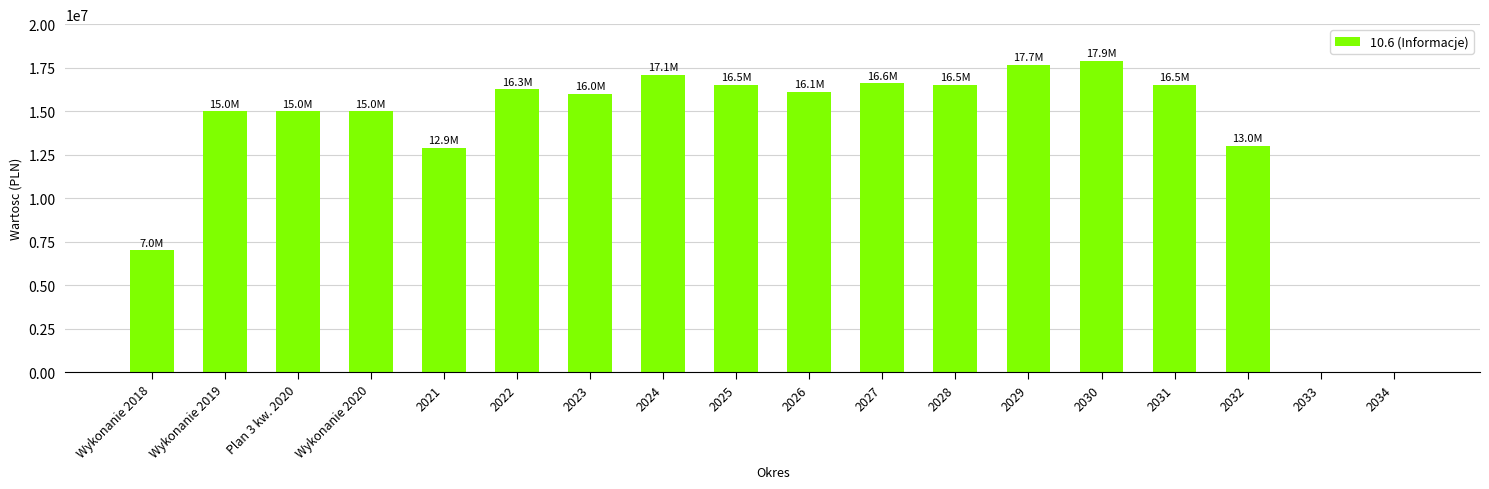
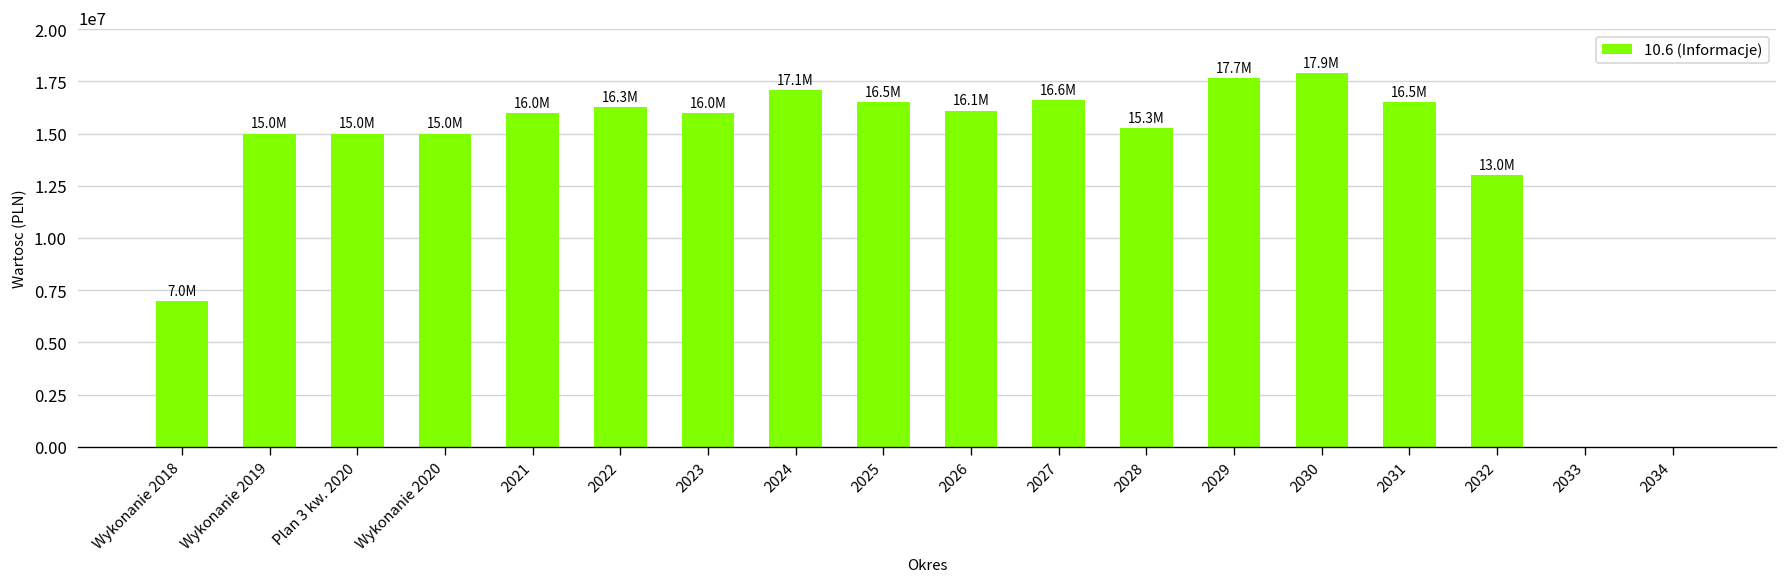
  {
    "Wykonanie 2018": "7.0M",
    "Wykonanie 2019": "15.0M",
    "Plan 3 kw. 2020": "15.0M",
    "Wykonanie 2020": "15.0M",
-   "2021": "12.9M",
+   "2021": "16.0M",
    "2022": "16.3M",
    "2023": "16.0M",
    "2024": "17.1M",
    "2025": "16.5M",
    "2026": "16.1M",
    "2027": "16.6M",
-   "2028": "16.5M",
+   "2028": "15.3M",
    "2029": "17.7M",
    "2030": "17.9M",
    "2031": "16.5M",
    "2032": "13.0M"
  }
